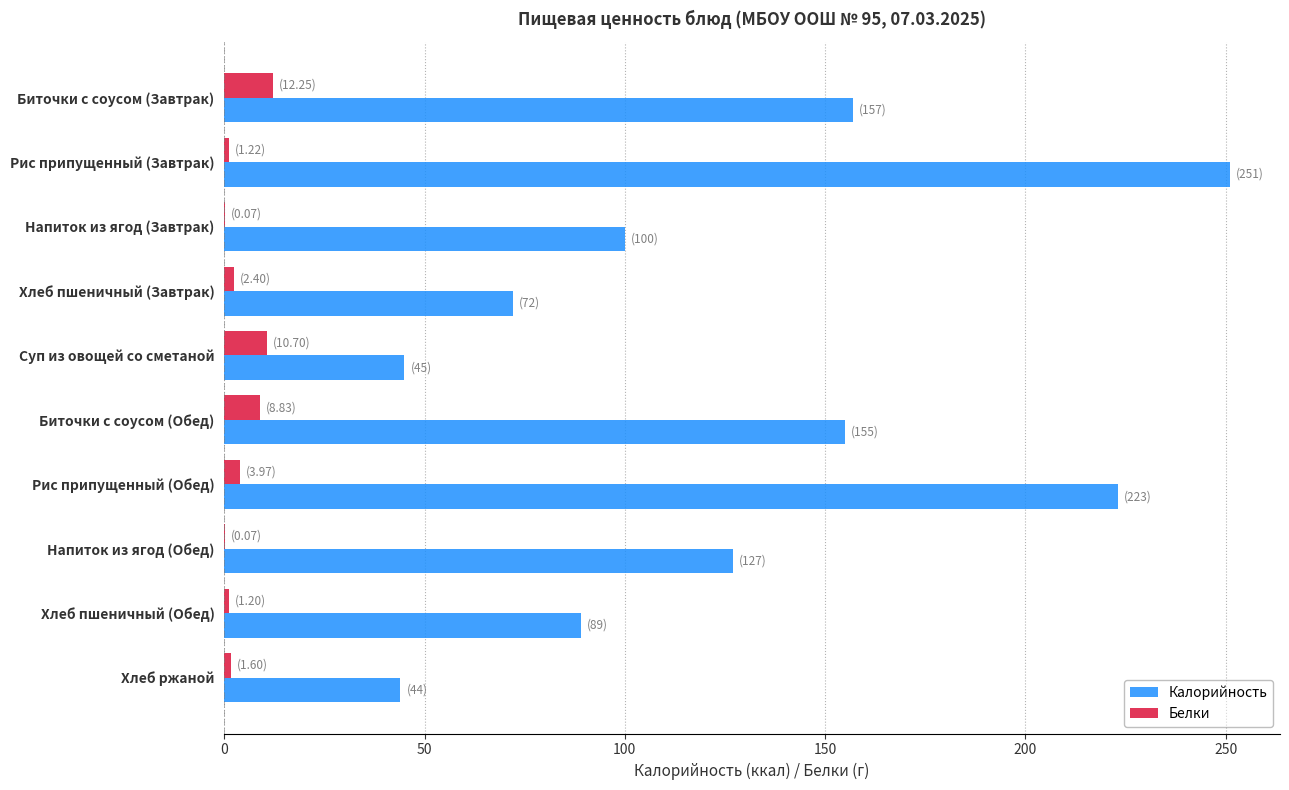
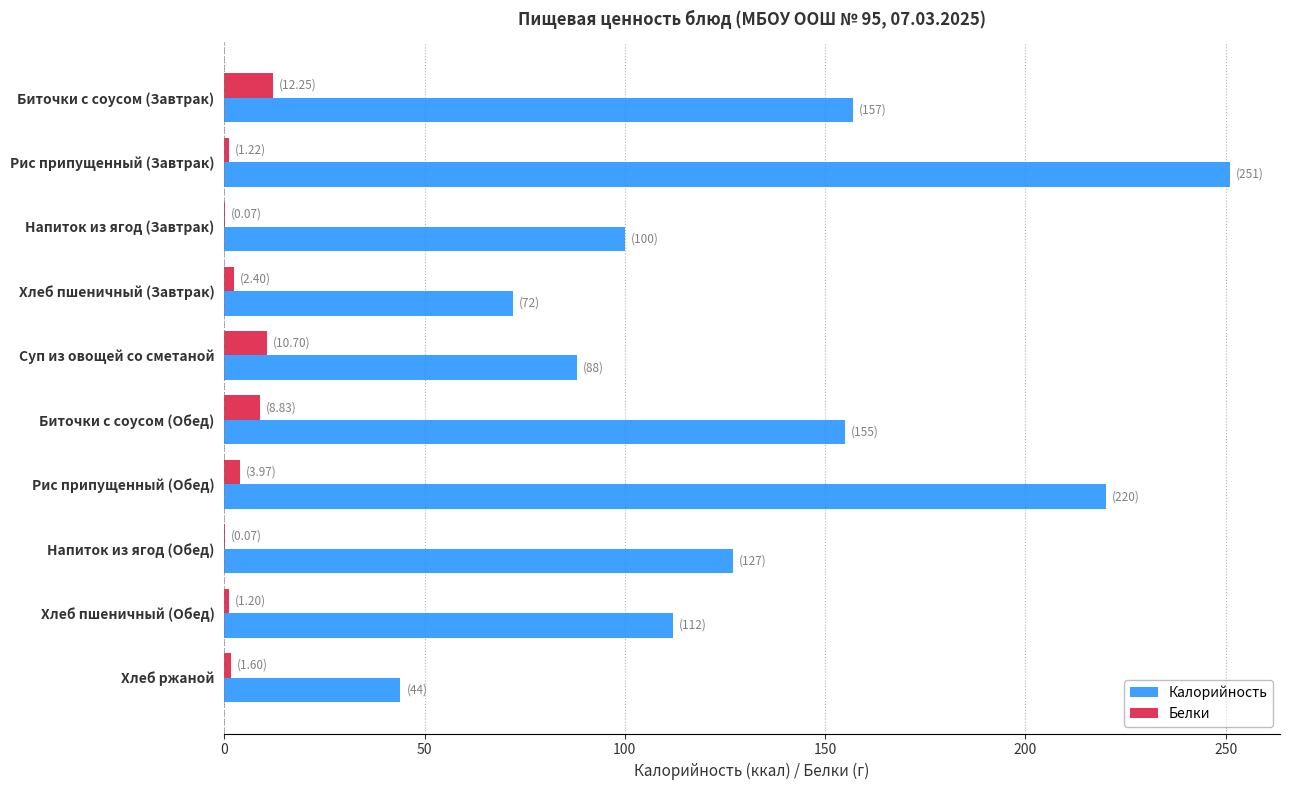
  {
    "Калорийность": {
      "Биточки с соусом (Завтрак)": "(157)",
      "Рис припущенный (Завтрак)": "(251)",
      "Напиток из ягод (Завтрак)": "(100)",
      "Хлеб пшеничный (Завтрак)": "(72)",
-     "Суп из овощей со сметаной": "(45)",
+     "Суп из овощей со сметаной": "(88)",
      "Биточки с соусом (Обед)": "(155)",
-     "Рис припущенный (Обед)": "(223)",
+     "Рис припущенный (Обед)": "(220)",
      "Напиток из ягод (Обед)": "(127)",
-     "Хлеб пшеничный (Обед)": "(89)",
+     "Хлеб пшеничный (Обед)": "(112)",
      "Хлеб ржаной": "(44)"
    },
    "Белки": {
      "Биточки с соусом (Завтрак)": "(12.25)",
      "Рис припущенный (Завтрак)": "(1.22)",
      "Напиток из ягод (Завтрак)": "(0.07)",
      "Хлеб пшеничный (Завтрак)": "(2.40)",
      "Суп из овощей со сметаной": "(10.70)",
      "Биточки с соусом (Обед)": "(8.83)",
      "Рис припущенный (Обед)": "(3.97)",
      "Напиток из ягод (Обед)": "(0.07)",
      "Хлеб пшеничный (Обед)": "(1.20)",
      "Хлеб ржаной": "(1.60)"
    }
  }
